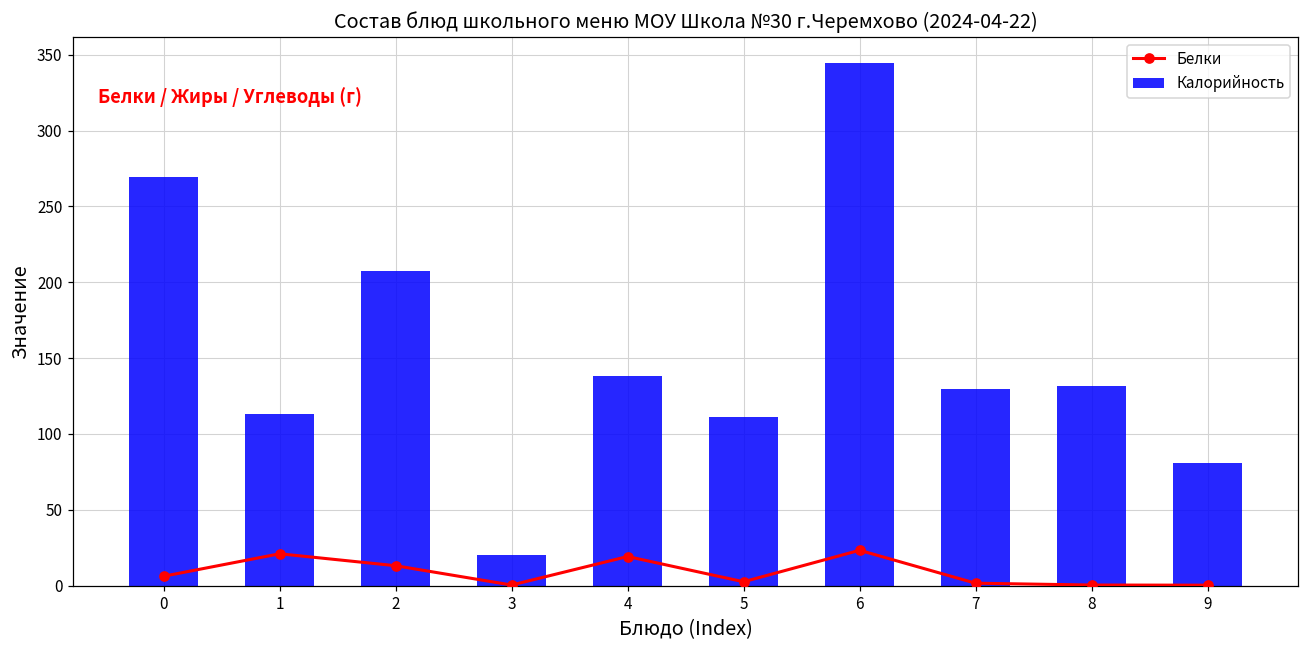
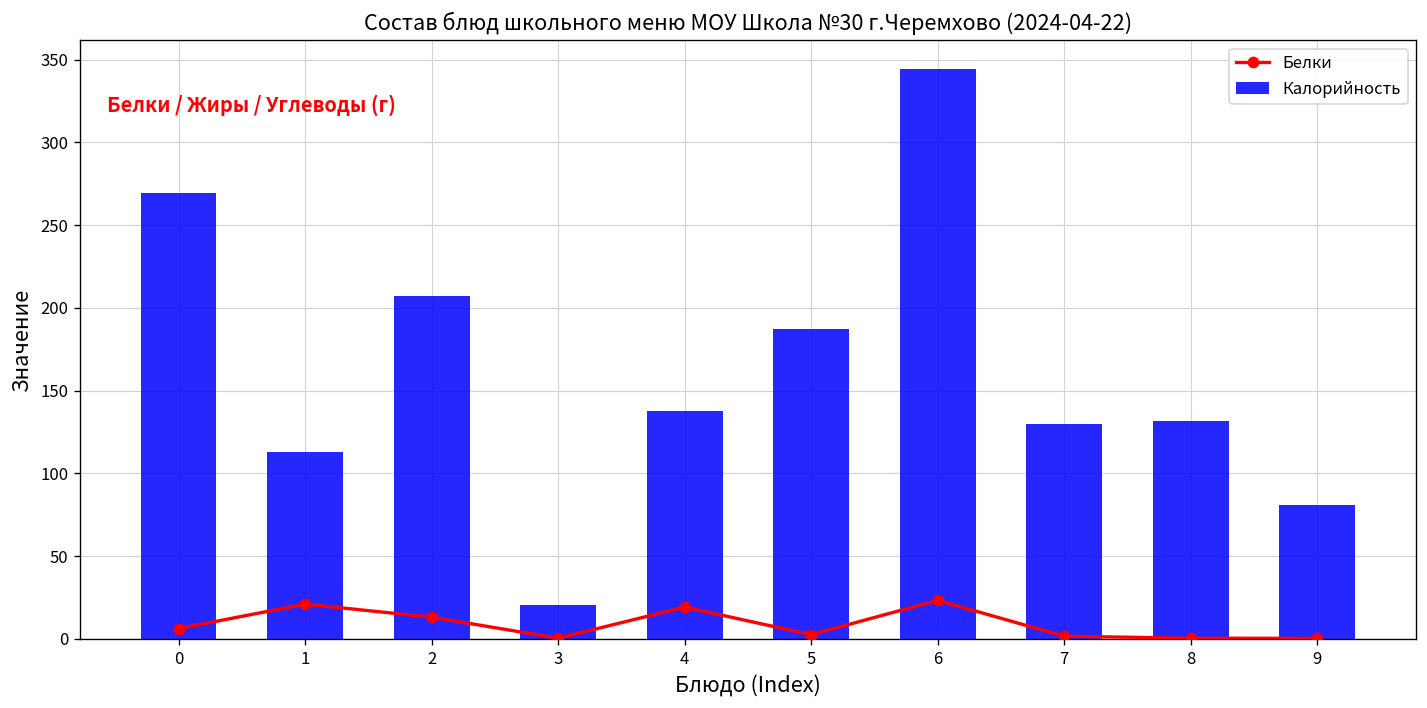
  {
    "Белки": {
      "0": 6,
      "1": 21,
      "2": 13,
      "3": 0,
      "4": 19,
      "5": 3,
      "6": 23,
      "7": 2,
      "8": 0,
      "9": 0
    },
    "Калорийность": {
      "0": 269,
      "1": 113,
      "2": 207,
      "3": 20,
      "4": 138,
-     "5": 111,
+     "5": 187,
      "6": 344,
      "7": 130,
      "8": 132,
      "9": 81
    }
  }
